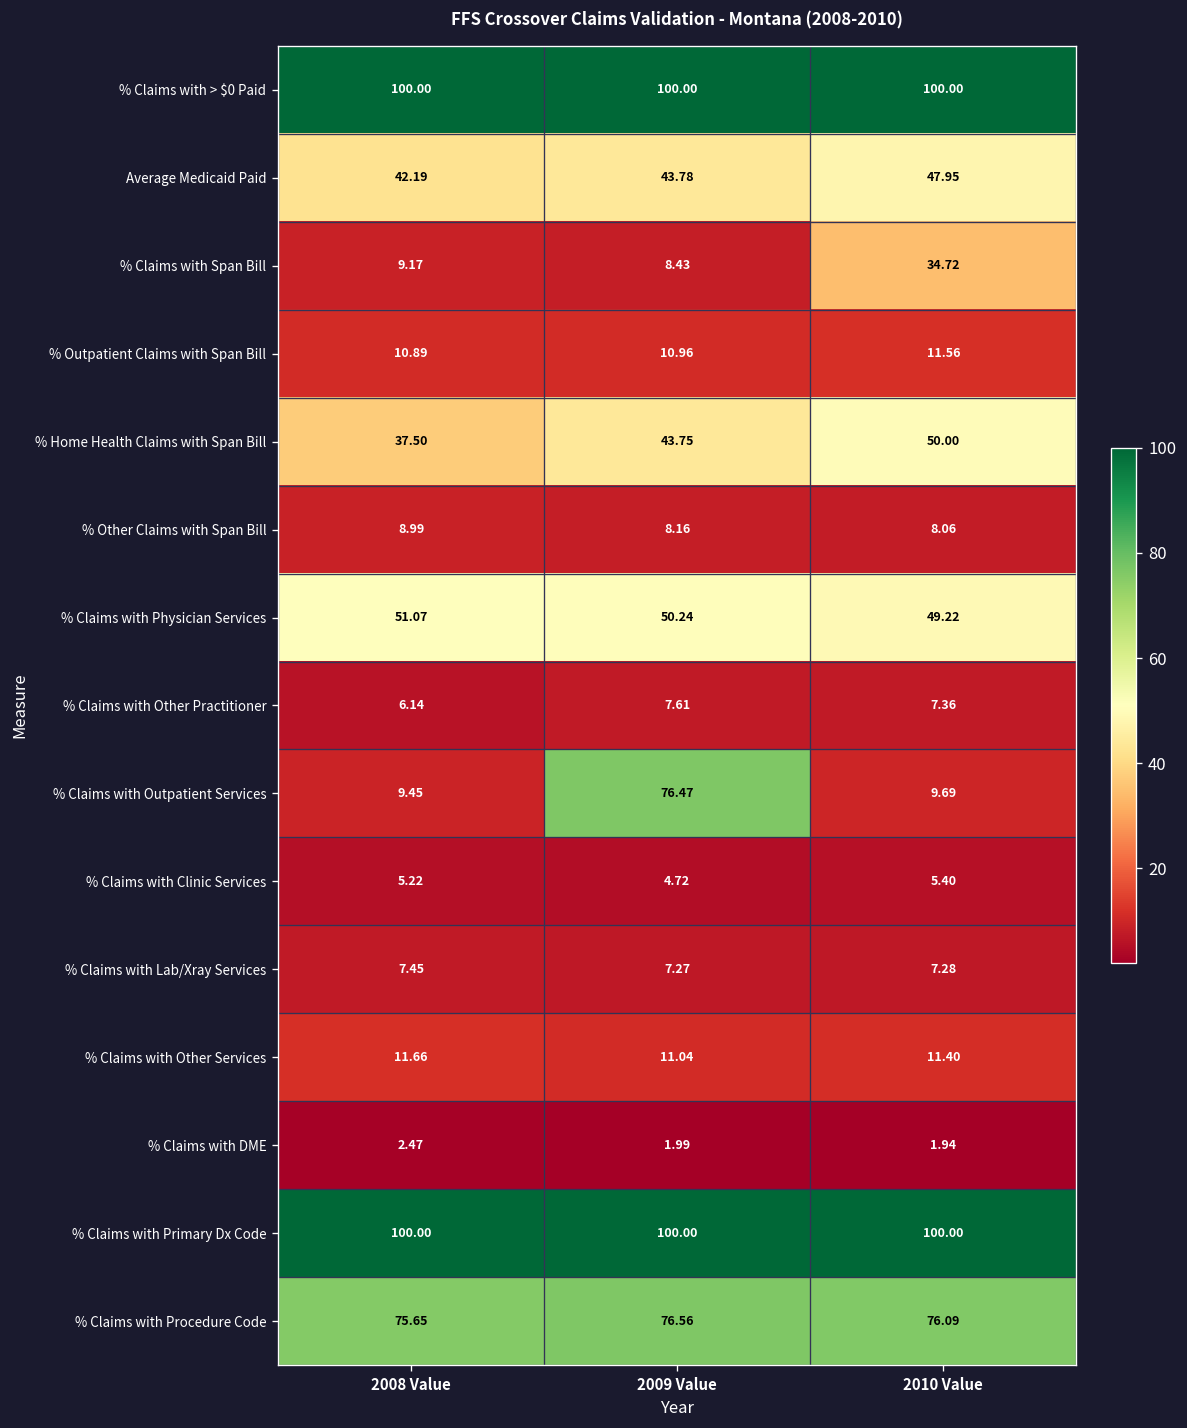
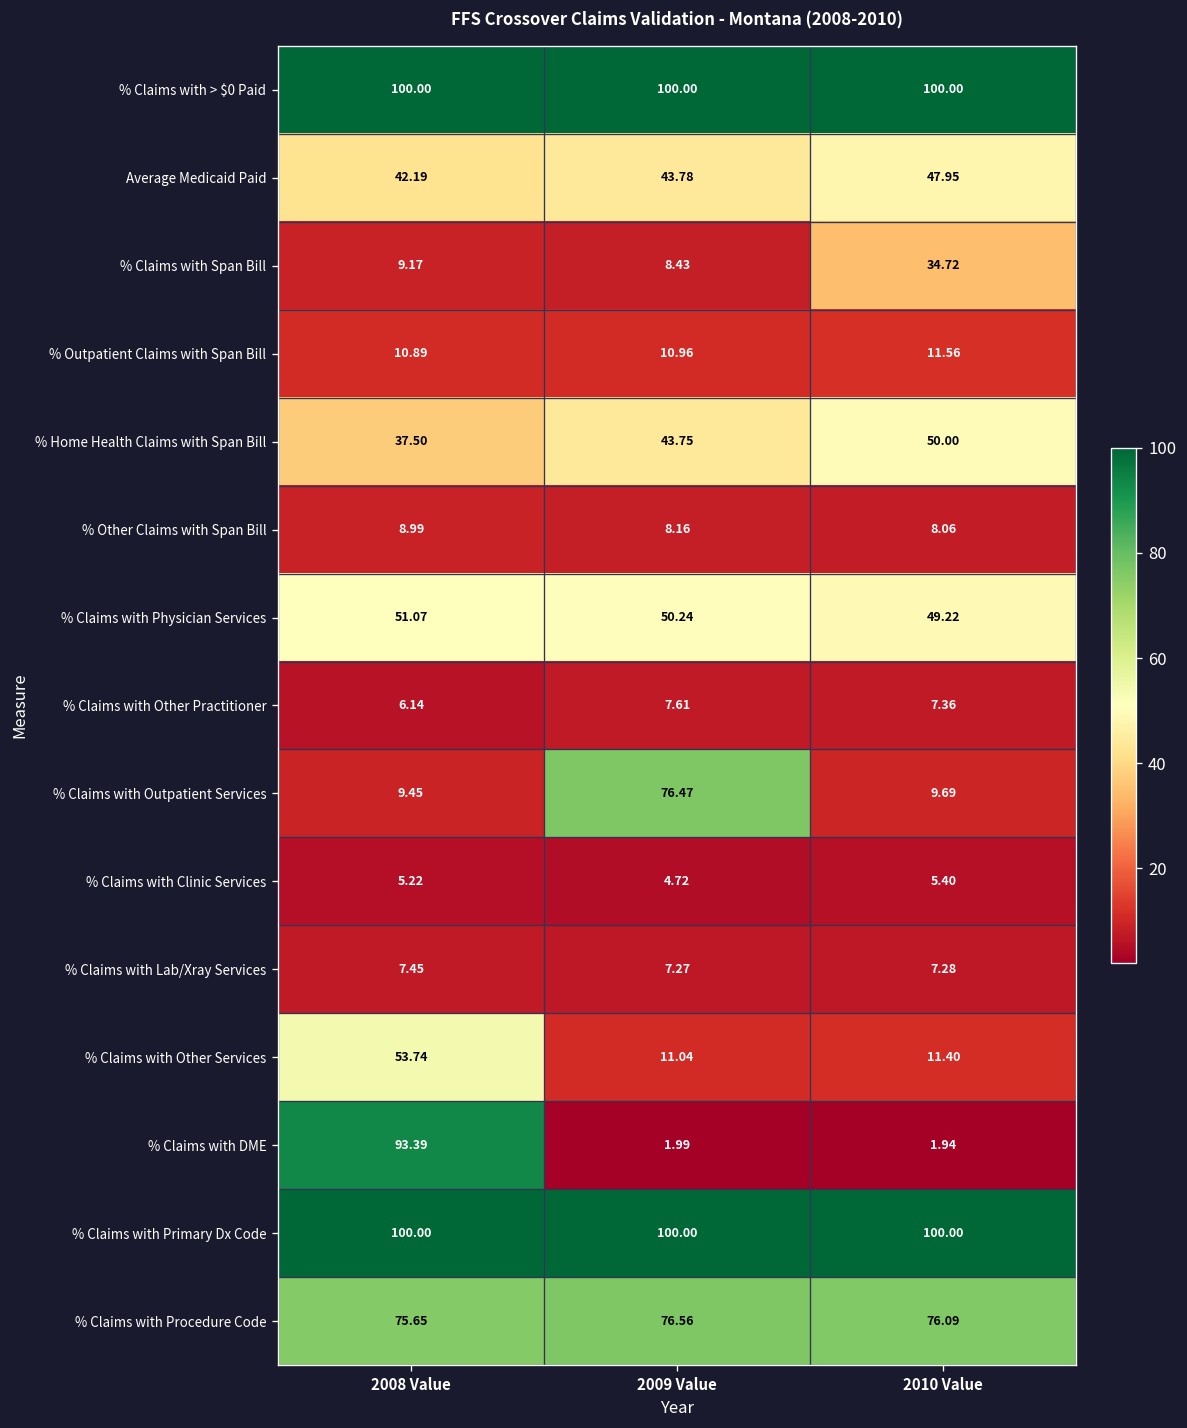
  {
    "% Claims with > $0 Paid": {
      "2008 Value": 100.00,
      "2009 Value": 100.00,
      "2010 Value": 100.00
    },
    "Average Medicaid Paid": {
      "2008 Value": 42.19,
      "2009 Value": 43.78,
      "2010 Value": 47.95
    },
    "% Claims with Span Bill": {
      "2008 Value": 9.17,
      "2009 Value": 8.43,
      "2010 Value": 34.72
    },
    "% Outpatient Claims with Span Bill": {
      "2008 Value": 10.89,
      "2009 Value": 10.96,
      "2010 Value": 11.56
    },
    "% Home Health Claims with Span Bill": {
      "2008 Value": 37.50,
      "2009 Value": 43.75,
      "2010 Value": 50.00
    },
    "% Other Claims with Span Bill": {
      "2008 Value": 8.99,
      "2009 Value": 8.16,
      "2010 Value": 8.06
    },
    "% Claims with Physician Services": {
      "2008 Value": 51.07,
      "2009 Value": 50.24,
      "2010 Value": 49.22
    },
    "% Claims with Other Practitioner": {
      "2008 Value": 6.14,
      "2009 Value": 7.61,
      "2010 Value": 7.36
    },
    "% Claims with Outpatient Services": {
      "2008 Value": 9.45,
      "2009 Value": 76.47,
      "2010 Value": 9.69
    },
    "% Claims with Clinic Services": {
      "2008 Value": 5.22,
      "2009 Value": 4.72,
      "2010 Value": 5.40
    },
    "% Claims with Lab/Xray Services": {
      "2008 Value": 7.45,
      "2009 Value": 7.27,
      "2010 Value": 7.28
    },
    "% Claims with Other Services": {
-     "2008 Value": 11.66,
+     "2008 Value": 53.74,
      "2009 Value": 11.04,
      "2010 Value": 11.40
    },
    "% Claims with DME": {
-     "2008 Value": 2.47,
+     "2008 Value": 93.39,
      "2009 Value": 1.99,
      "2010 Value": 1.94
    },
    "% Claims with Primary Dx Code": {
      "2008 Value": 100.00,
      "2009 Value": 100.00,
      "2010 Value": 100.00
    },
    "% Claims with Procedure Code": {
      "2008 Value": 75.65,
      "2009 Value": 76.56,
      "2010 Value": 76.09
    }
  }
